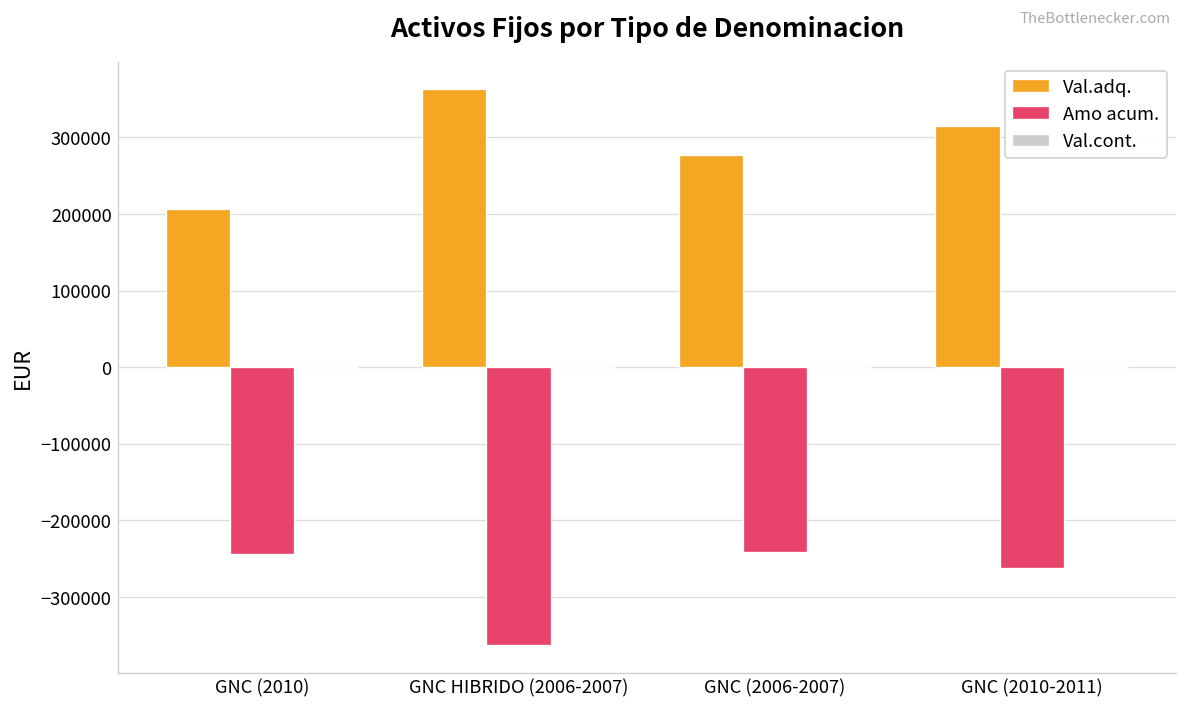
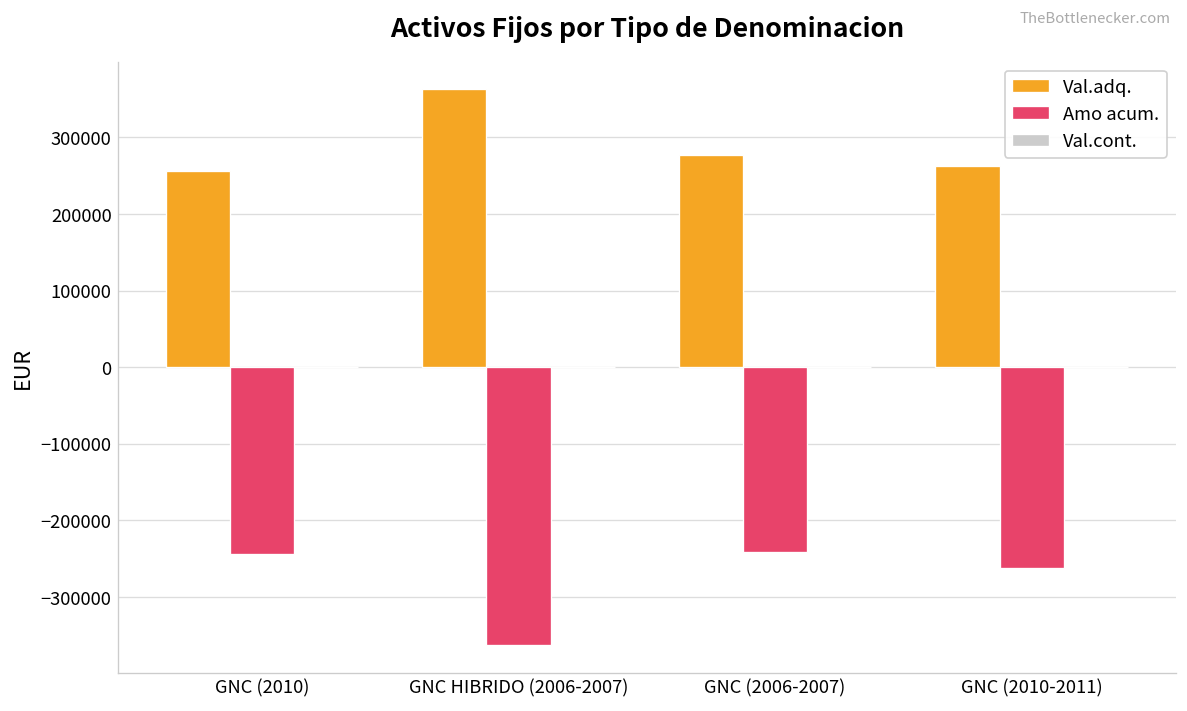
  {
    "Val.adq.": {
-     "GNC (2010)": 210000,
+     "GNC (2010)": 260000,
      "GNC HIBRIDO (2006-2007)": 360000,
      "GNC (2006-2007)": 280000,
-     "GNC (2010-2011)": 310000
+     "GNC (2010-2011)": 260000
    },
    "Amo acum.": {
      "GNC (2010)": -240000,
      "GNC HIBRIDO (2006-2007)": -360000,
      "GNC (2006-2007)": -240000,
      "GNC (2010-2011)": -260000
    },
    "Val.cont.": {
      "GNC (2010)": 0,
      "GNC HIBRIDO (2006-2007)": 0,
      "GNC (2006-2007)": 0,
      "GNC (2010-2011)": 0
    }
  }
